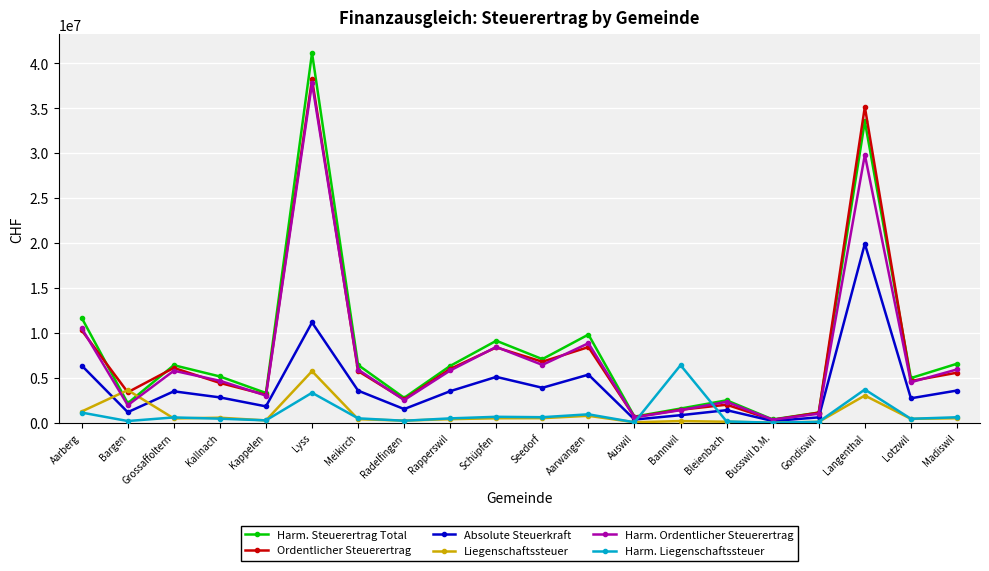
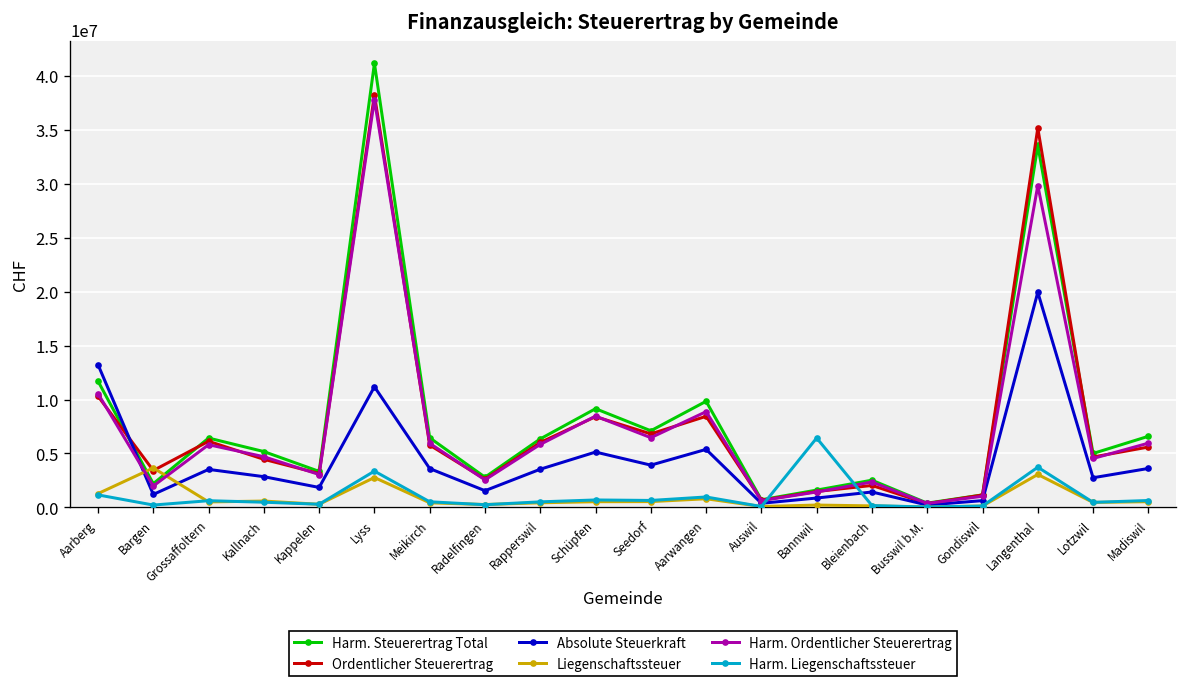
  {
    "Harm. Steuerertrag Total": {
      "Aarberg": 12000000,
      "Grossaffoltern": 6000000,
      "Kallnach": 5000000,
      "Lyss": 41000000,
      "Meikirch": 6000000,
      "Rapperswil": 6000000,
      "Schüpfen": 9000000,
      "Seedorf": 7000000,
      "Aarwangen": 10000000,
      "Langenthal": 34000000,
      "Lotzwil": 5000000,
      "Madiswil": 7000000
    },
    "Ordentlicher Steuerertrag": {
      "Grossaffoltern": 6000000,
      "Lyss": 38000000,
      "Seedorf": 7000000,
      "Aarwangen": 8000000,
      "Bleienbach": 2000000,
      "Langenthal": 35000000,
      "Madiswil": 6000000
    },
    "Absolute Steuerkraft": {
-     "Aarberg": 6000000,
+     "Aarberg": 13000000,
      "Bargen": 1000000,
      "Grossaffoltern": 4000000,
      "Kallnach": 3000000,
      "Kappelen": 2000000,
      "Lyss": 11000000,
      "Meikirch": 4000000,
      "Radelfingen": 2000000,
      "Rapperswil": 4000000,
      "Schüpfen": 5000000,
      "Seedorf": 4000000,
      "Aarwangen": 5000000,
      "Bannwil": 1000000,
      "Bleienbach": 1000000,
      "Gondiswil": 1000000,
      "Langenthal": 20000000,
      "Lotzwil": 3000000,
      "Madiswil": 4000000
    },
    "Liegenschaftssteuer": {
-     "Lyss": 6000000,
+     "Lyss": 3000000,
      "Bannwil": 0,
      "Langenthal": 3000000
    },
    "Harm. Ordentlicher Steuerertrag": {
      "Grossaffoltern": 6000000,
      "Lyss": 38000000,
      "Seedorf": 6000000,
      "Aarwangen": 9000000,
      "Langenthal": 30000000,
      "Madiswil": 6000000
    },
    "Harm. Liegenschaftssteuer": {
      "Bargen": 0,
      "Lyss": 3000000,
      "Bannwil": 6000000,
      "Langenthal": 4000000
    }
  }
